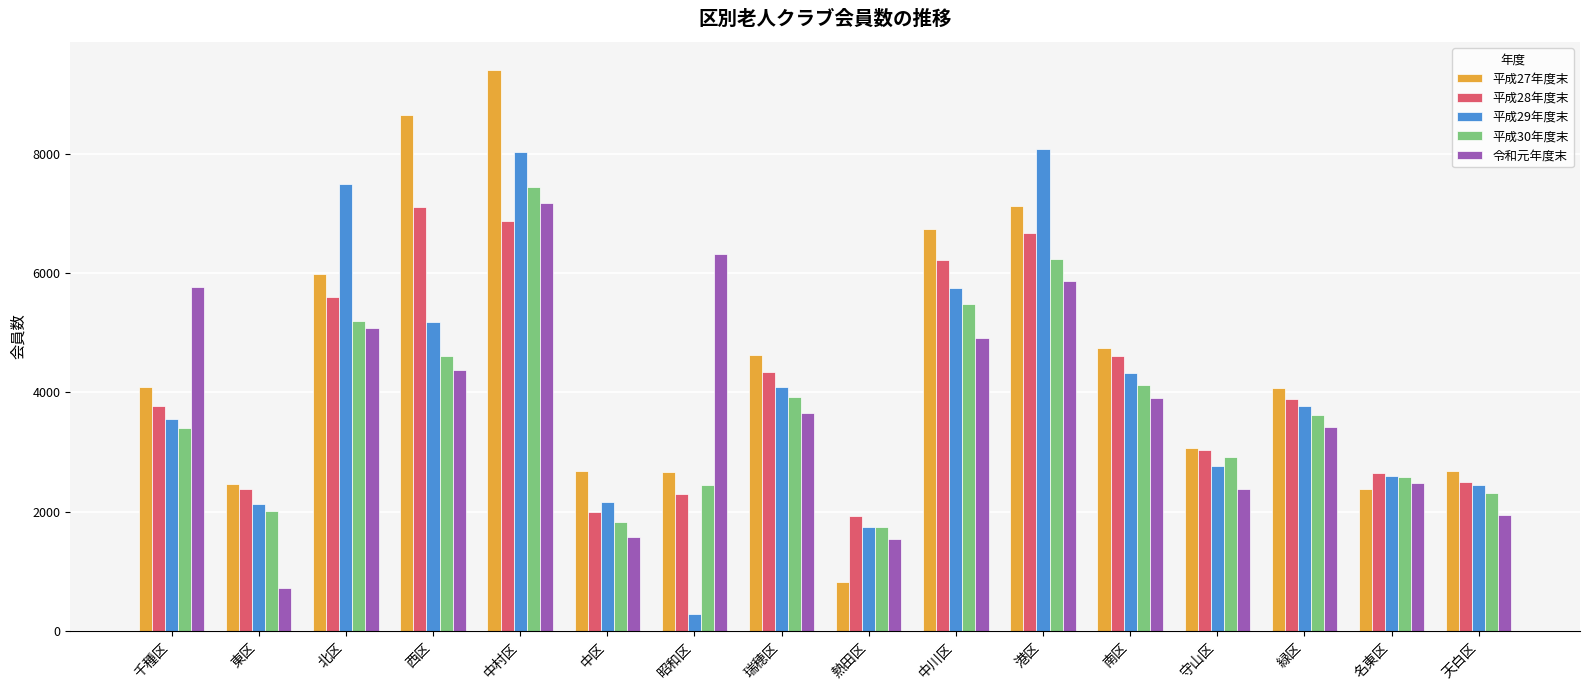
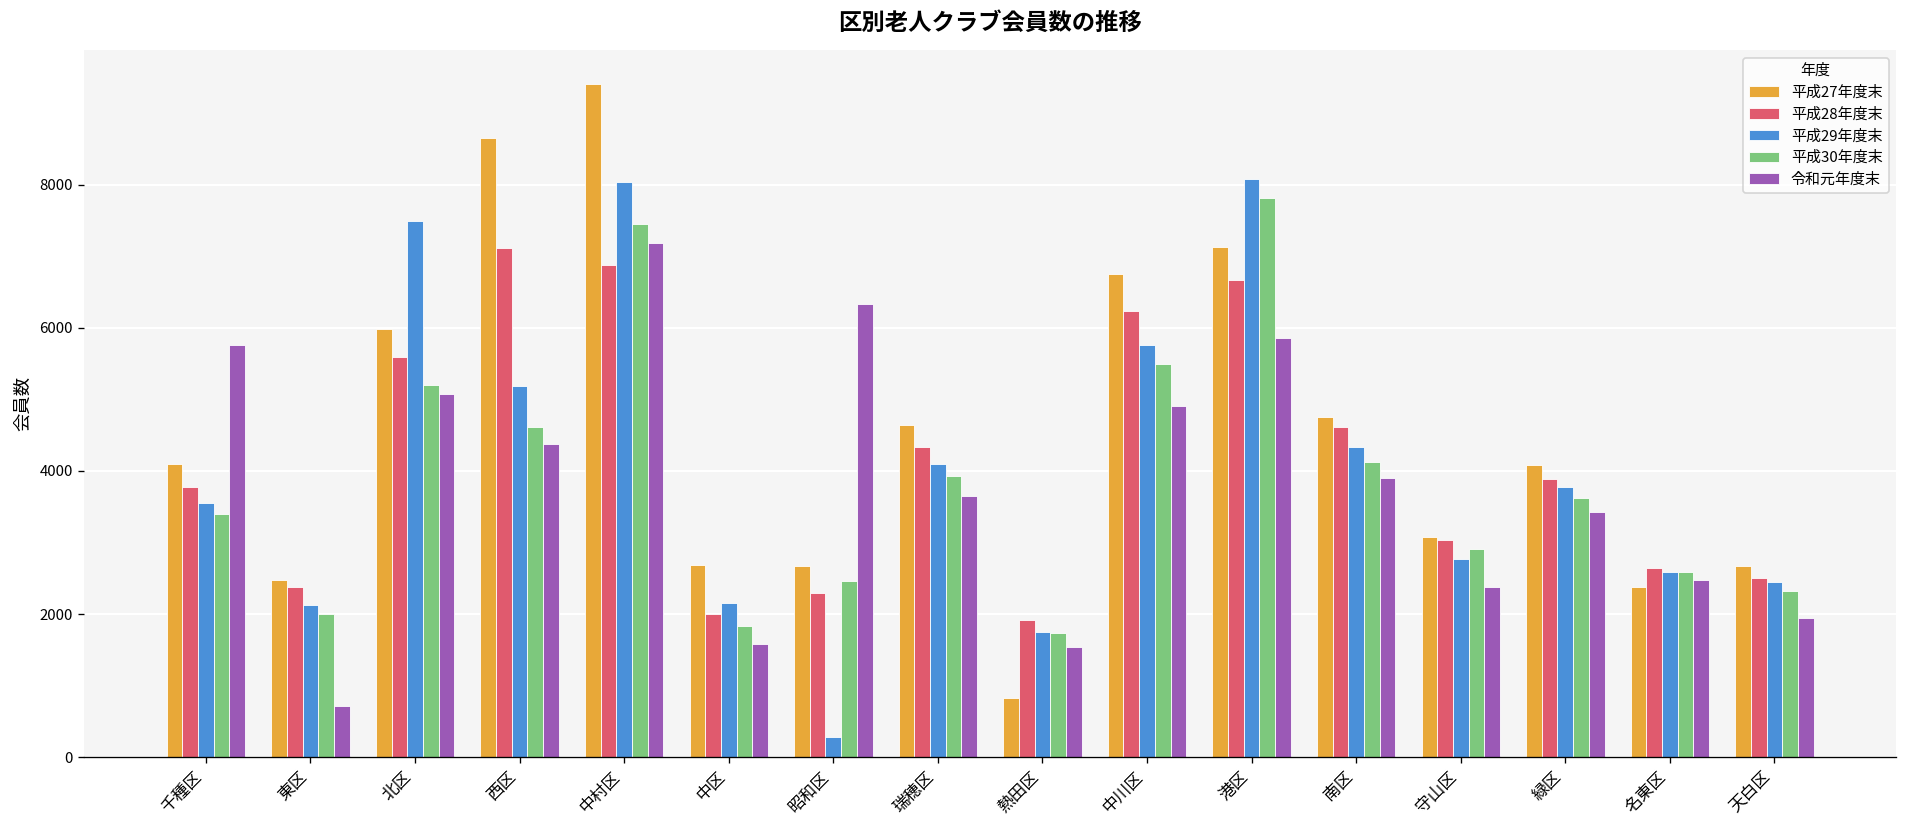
  {
    "平成27年度末": {
      "千種区": 4100,
      "東区": 2500,
      "北区": 6000,
      "西区": 8700,
      "中村区": 9400,
      "中区": 2700,
      "昭和区": 2700,
      "瑞穂区": 4600,
      "熱田区": 800,
      "中川区": 6700,
      "港区": 7100,
      "南区": 4800,
      "守山区": 3100,
      "緑区": 4100,
      "名東区": 2400,
      "天白区": 2700
    },
    "平成28年度末": {
      "千種区": 3800,
      "東区": 2400,
      "北区": 5600,
      "西区": 7100,
      "中村区": 6900,
      "中区": 2000,
      "昭和区": 2300,
      "瑞穂区": 4300,
      "熱田区": 1900,
      "中川区": 6200,
      "港区": 6700,
      "南区": 4600,
      "守山区": 3000,
      "緑区": 3900,
      "名東区": 2600,
      "天白区": 2500
    },
    "平成29年度末": {
      "千種区": 3600,
      "東区": 2100,
      "北区": 7500,
      "西区": 5200,
      "中村区": 8000,
      "中区": 2200,
      "昭和区": 300,
      "瑞穂区": 4100,
      "熱田区": 1700,
      "中川区": 5800,
      "港区": 8100,
      "南区": 4300,
      "守山区": 2800,
      "緑区": 3800,
      "名東区": 2600,
      "天白区": 2500
    },
    "平成30年度末": {
      "千種区": 3400,
      "東区": 2000,
      "北区": 5200,
      "西区": 4600,
      "中村区": 7400,
      "中区": 1800,
      "昭和区": 2500,
      "瑞穂区": 3900,
      "熱田区": 1700,
      "中川区": 5500,
-     "港区": 6200,
+     "港区": 7800,
      "南区": 4100,
      "守山区": 2900,
      "緑区": 3600,
      "名東区": 2600,
      "天白区": 2300
    },
    "令和元年度末": {
      "千種区": 5800,
      "東区": 700,
      "北区": 5100,
      "西区": 4400,
      "中村区": 7200,
      "中区": 1600,
      "昭和区": 6300,
      "瑞穂区": 3700,
      "熱田区": 1500,
      "中川区": 4900,
      "港区": 5900,
      "南区": 3900,
      "守山区": 2400,
      "緑区": 3400,
      "名東区": 2500,
      "天白区": 1900
    }
  }
